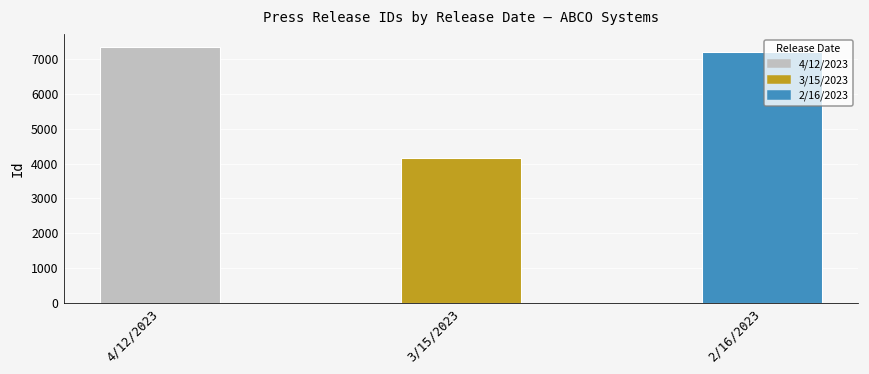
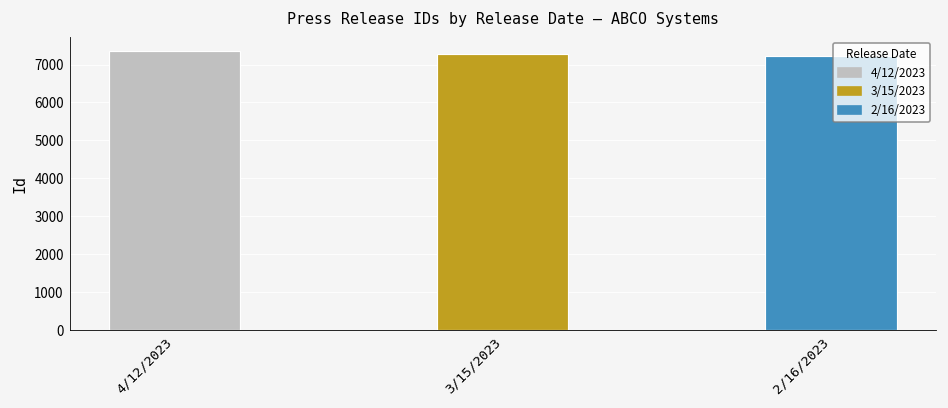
  {
    "4/12/2023": 7400,
-   "3/15/2023": 4200,
+   "3/15/2023": 7300,
    "2/16/2023": 7200
  }
